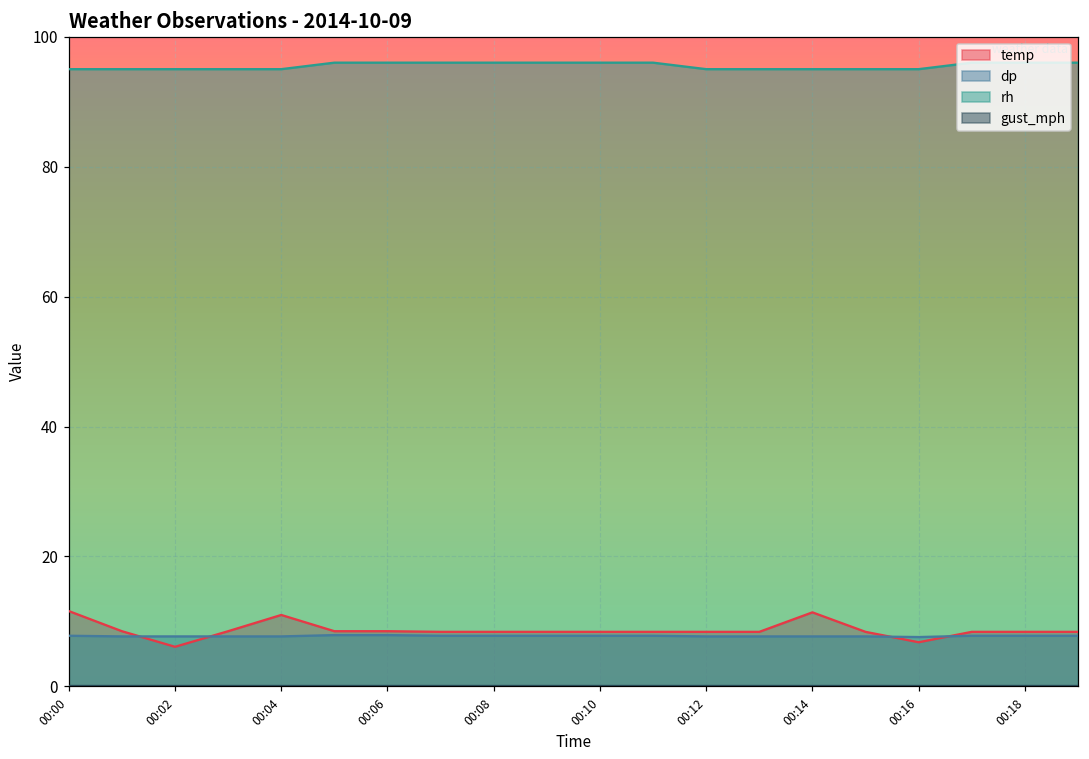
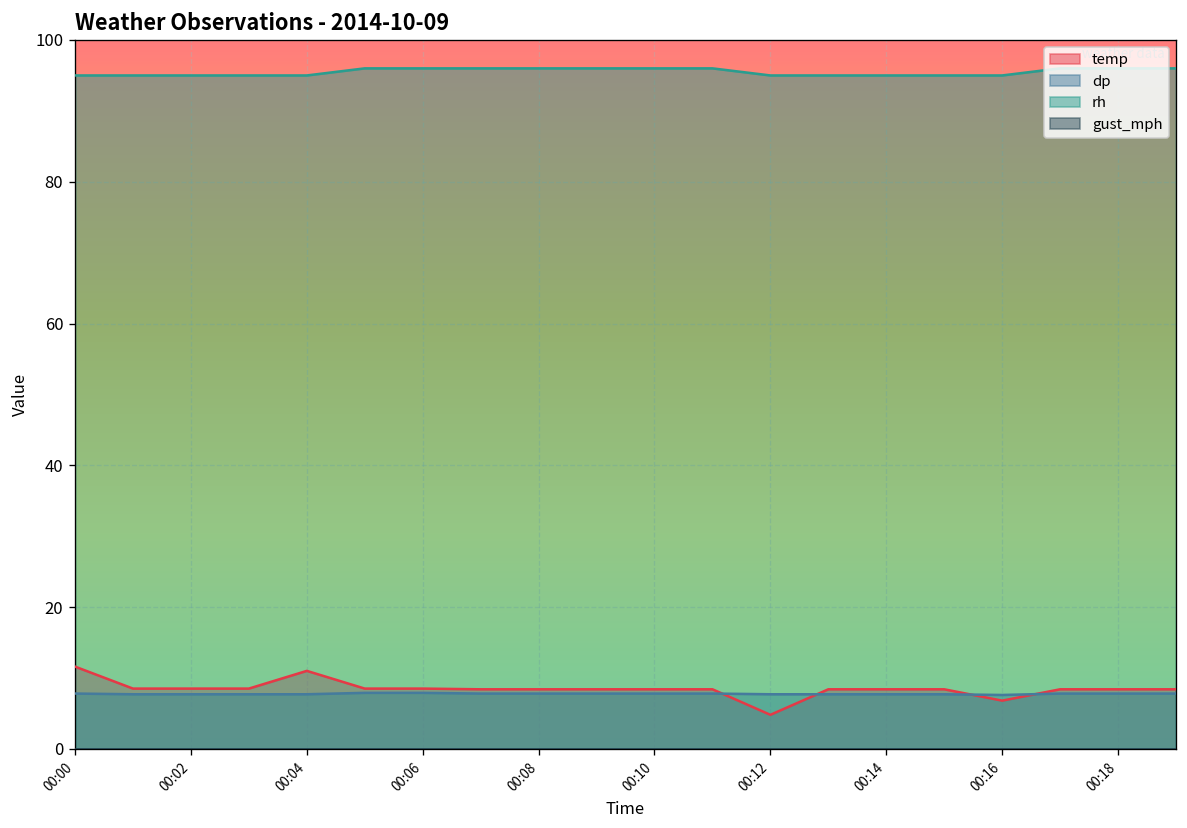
  {
    "temp": {
      "00:00": 12,
-     "00:02": 6,
+     "00:02": 9,
      "00:04": 11,
      "00:06": 9,
      "00:08": 8,
      "00:10": 8,
-     "00:12": 8,
-     "00:14": 11,
+     "00:12": 5,
+     "00:14": 8,
      "00:16": 7,
      "00:18": 8
    },
    "gust_mph": {
      "00:00": 0,
      "00:02": 0,
      "00:04": 0,
      "00:06": 0,
      "00:08": 0,
      "00:10": 0,
      "00:12": 0,
      "00:14": 0,
      "00:16": 0,
      "00:18": 0
    }
  }
